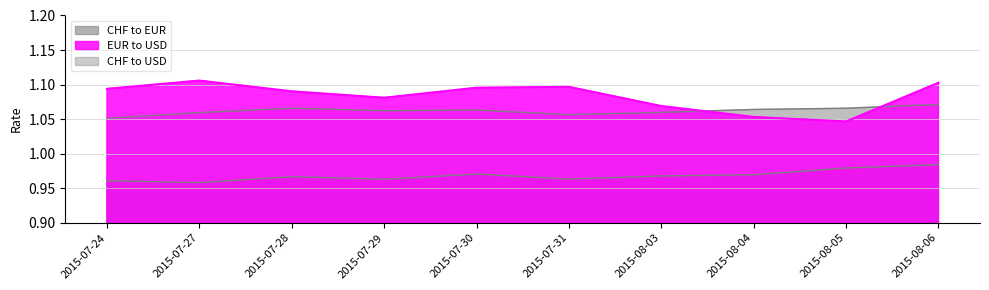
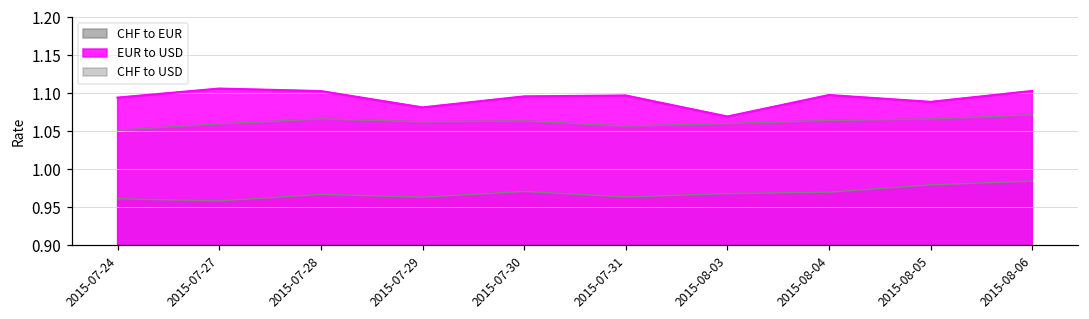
  {
    "EUR to USD": {
      "2015-07-24": 1.09,
      "2015-07-27": 1.11,
-     "2015-07-28": 1.09,
+     "2015-07-28": 1.10,
      "2015-07-29": 1.08,
      "2015-07-30": 1.10,
      "2015-07-31": 1.10,
      "2015-08-03": 1.07,
-     "2015-08-04": 1.05,
-     "2015-08-05": 1.05,
+     "2015-08-04": 1.10,
+     "2015-08-05": 1.09,
      "2015-08-06": 1.10
    }
  }
